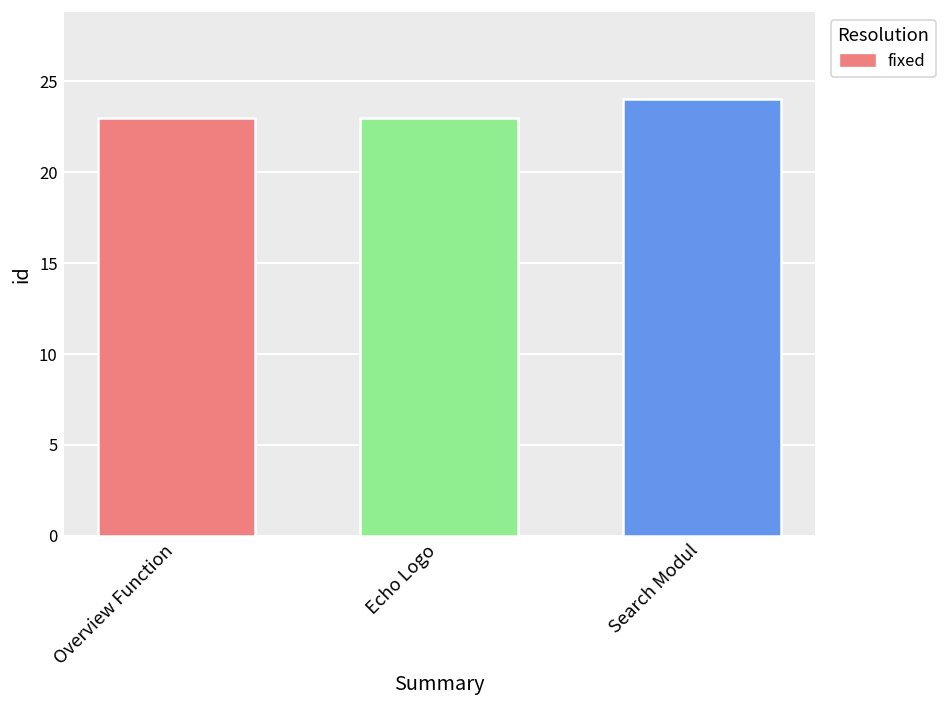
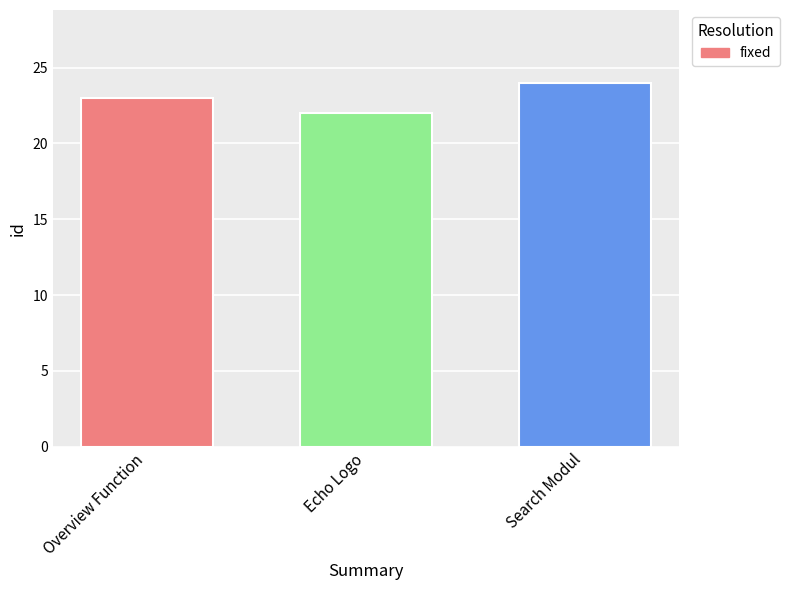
  {
    "Overview Function": 23,
-   "Echo Logo": 23,
+   "Echo Logo": 22,
    "Search Modul": 24
  }
